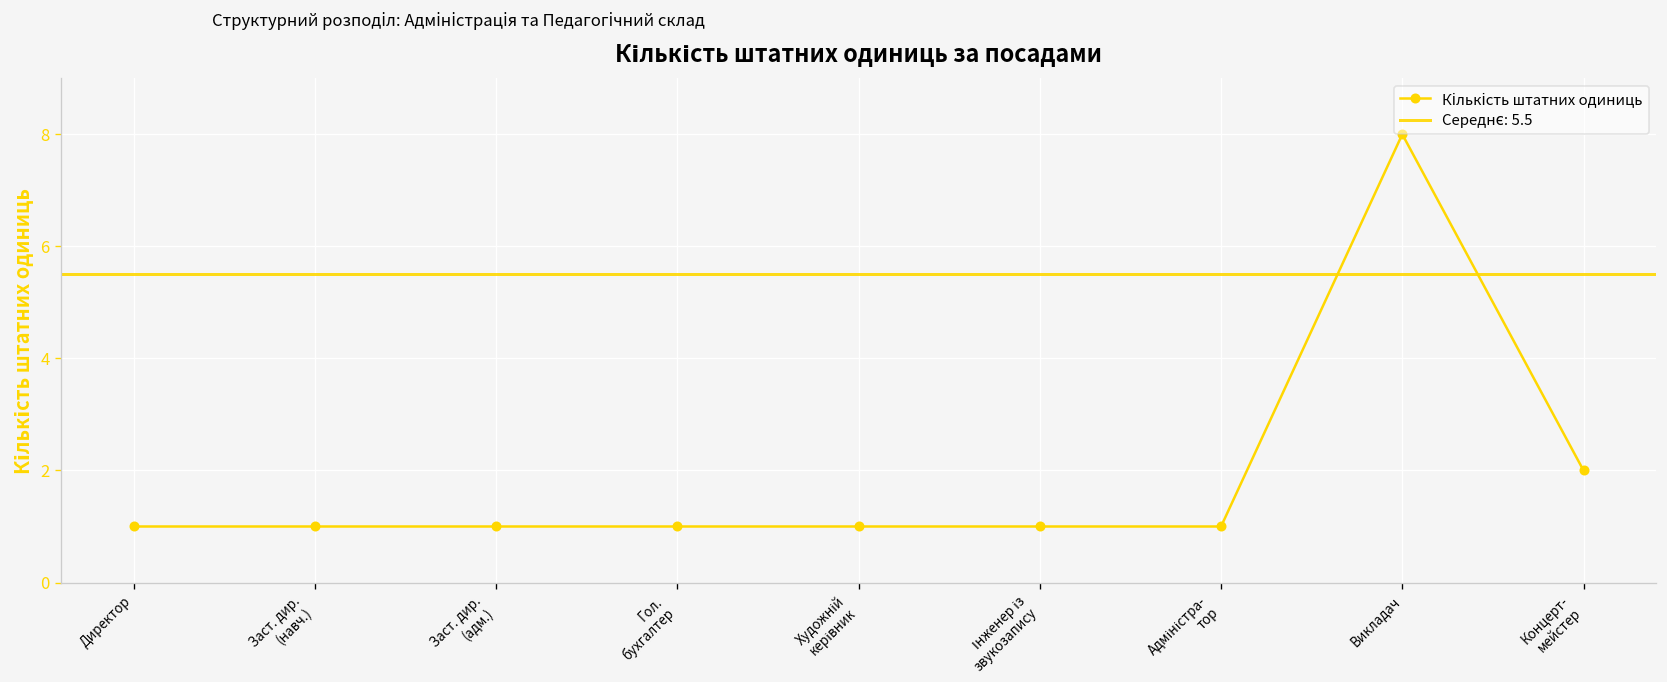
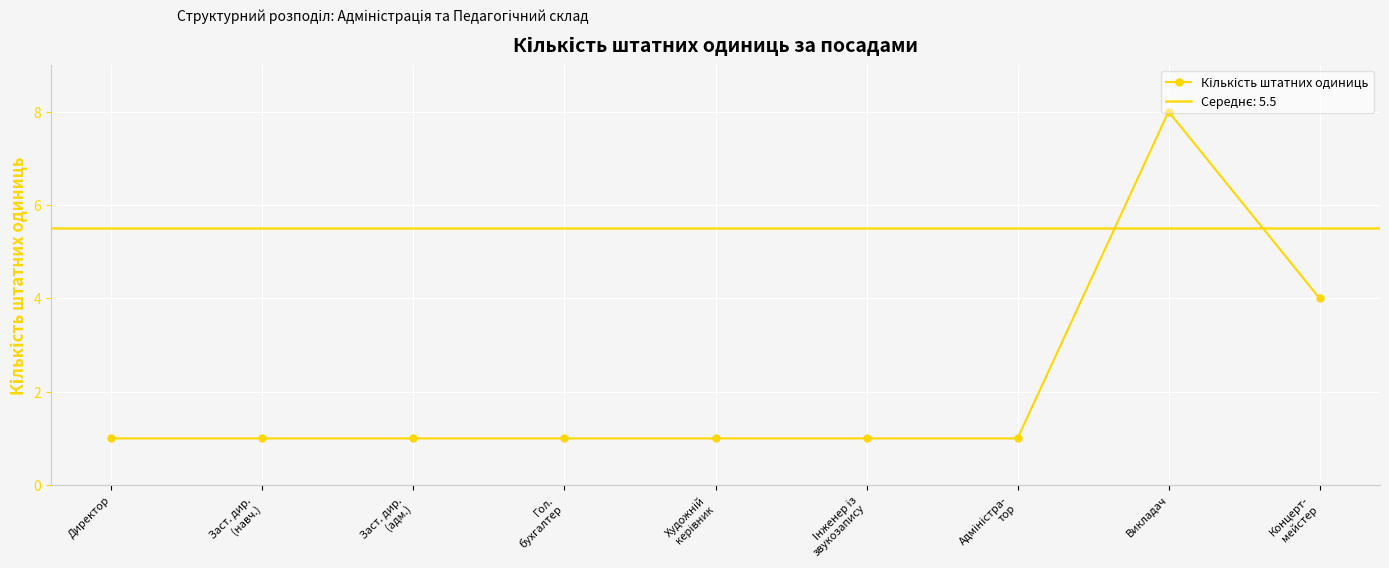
  {
    "Директор": 1,
    "Заст. дир. (навч.)": 1,
    "Заст. дир. (адм.)": 1,
    "Гол. бухгалтер": 1,
    "Художній керівник": 1,
    "Інженер із звукозапису": 1,
    "Адміністра- тор": 1,
-   "Концерт- мейстер": 2
+   "Концерт- мейстер": 4
  }
